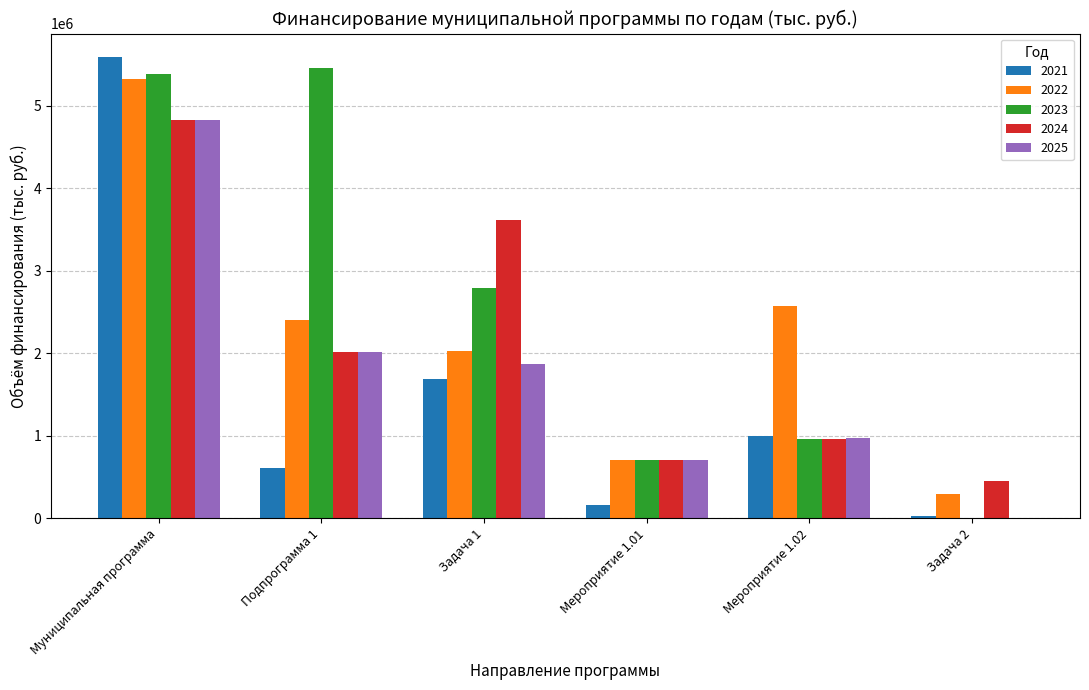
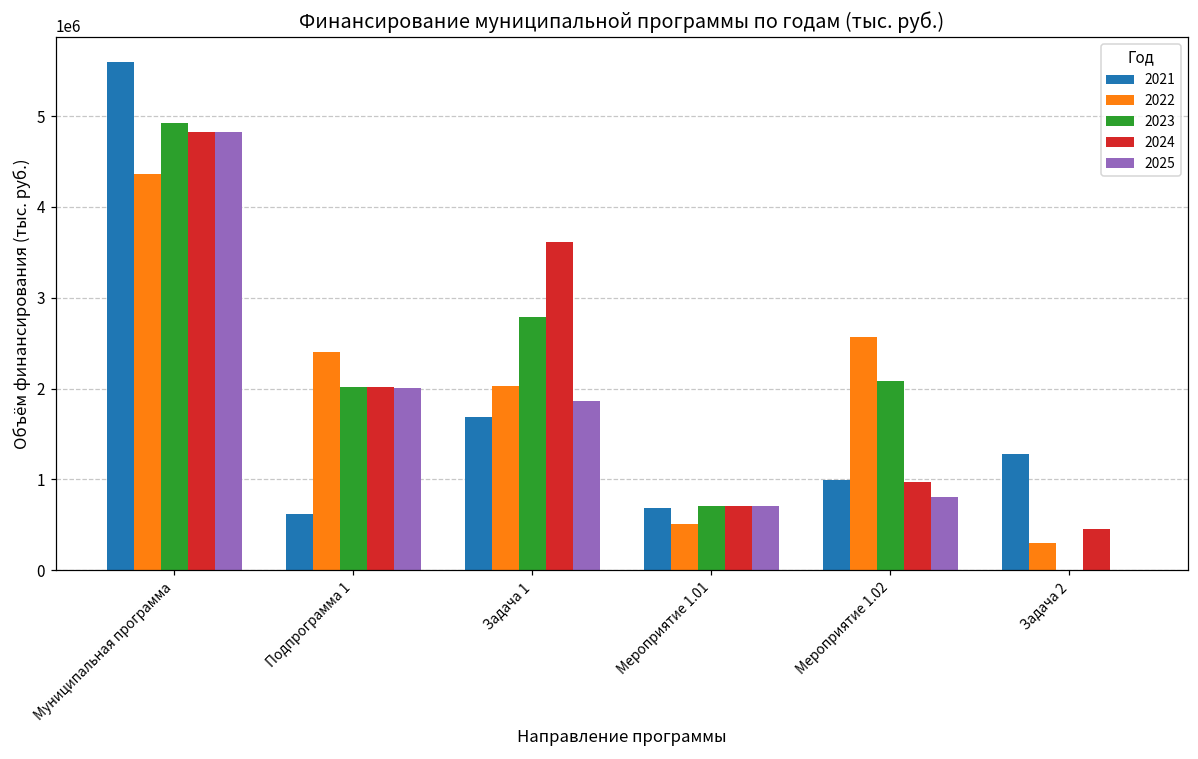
  {
    "2021": {
      "Муниципальная программа": 5600000,
      "Подпрограмма 1": 600000,
      "Задача 1": 1700000,
-     "Мероприятие 1.01": 200000,
+     "Мероприятие 1.01": 700000,
      "Мероприятие 1.02": 1000000,
-     "Задача 2": 0
+     "Задача 2": 1300000
    },
    "2022": {
-     "Муниципальная программа": 5300000,
+     "Муниципальная программа": 4400000,
      "Подпрограмма 1": 2400000,
      "Задача 1": 2000000,
-     "Мероприятие 1.01": 700000,
+     "Мероприятие 1.01": 500000,
      "Мероприятие 1.02": 2600000,
      "Задача 2": 300000
    },
    "2023": {
-     "Муниципальная программа": 5400000,
-     "Подпрограмма 1": 5500000,
+     "Муниципальная программа": 4900000,
+     "Подпрограмма 1": 2000000,
      "Задача 1": 2800000,
      "Мероприятие 1.01": 700000,
-     "Мероприятие 1.02": 1000000
+     "Мероприятие 1.02": 2100000
    },
    "2024": {
      "Муниципальная программа": 4800000,
      "Подпрограмма 1": 2000000,
      "Задача 1": 3600000,
      "Мероприятие 1.01": 700000,
      "Мероприятие 1.02": 1000000,
      "Задача 2": 400000
    },
    "2025": {
      "Муниципальная программа": 4800000,
      "Подпрограмма 1": 2000000,
      "Задача 1": 1900000,
      "Мероприятие 1.01": 700000,
-     "Мероприятие 1.02": 1000000
+     "Мероприятие 1.02": 800000
    }
  }
